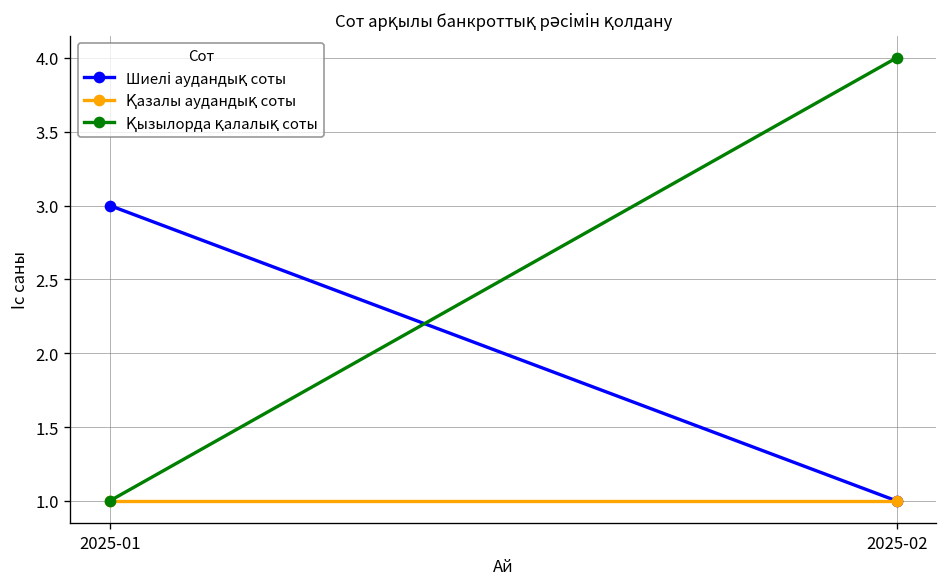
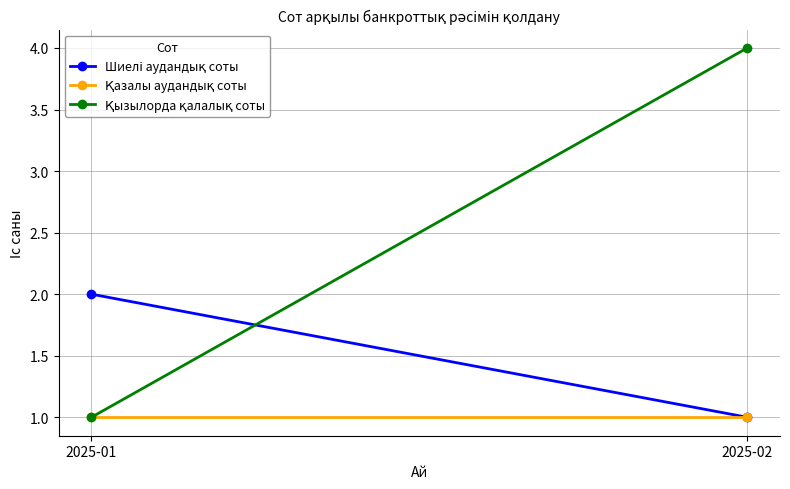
  {
    "Шиелі аудандық соты": {
-     "2025-01": 3
+     "2025-01": 2
    },
    "Қызылорда қалалық соты": {
      "2025-02": 4
    }
  }
